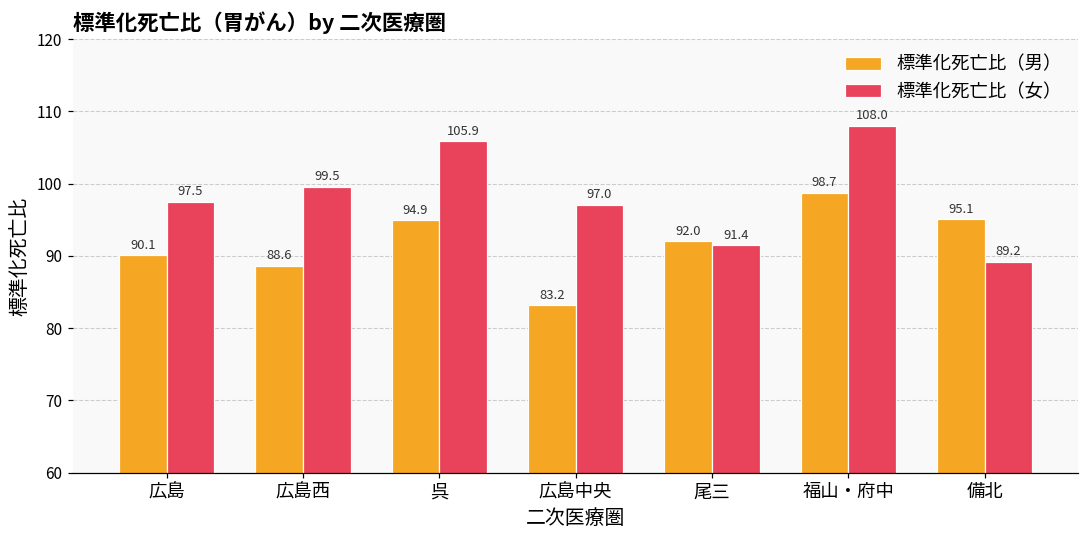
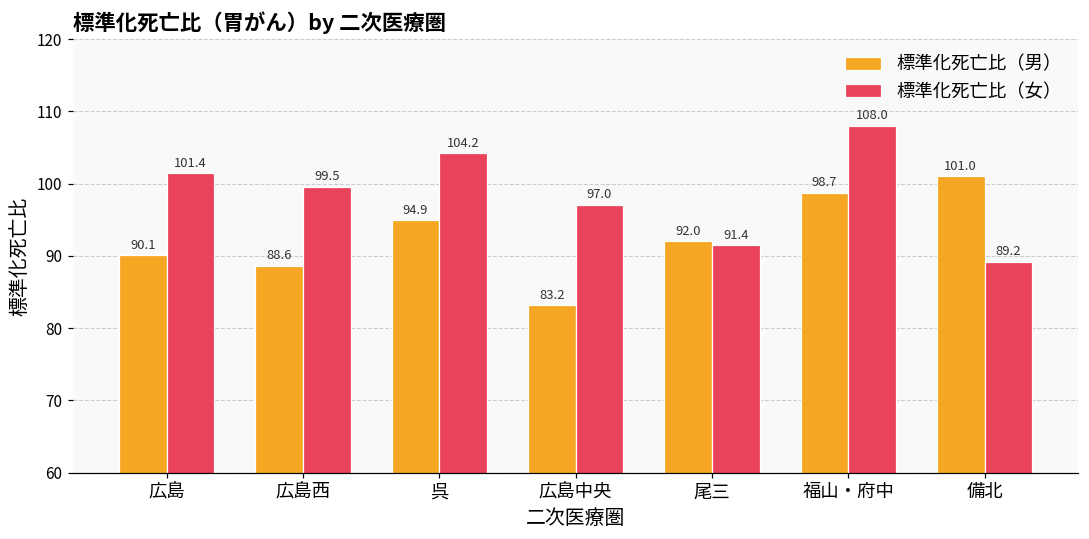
  {
    "標準化死亡比（男）": {
      "広島": 90.1,
      "広島西": 88.6,
      "呉": 94.9,
      "広島中央": 83.2,
      "尾三": 92.0,
      "福山・府中": 98.7,
-     "備北": 95.1
+     "備北": 101.0
    },
    "標準化死亡比（女）": {
-     "広島": 97.5,
+     "広島": 101.4,
      "広島西": 99.5,
-     "呉": 105.9,
+     "呉": 104.2,
      "広島中央": 97.0,
      "尾三": 91.4,
      "福山・府中": 108.0,
      "備北": 89.2
    }
  }
